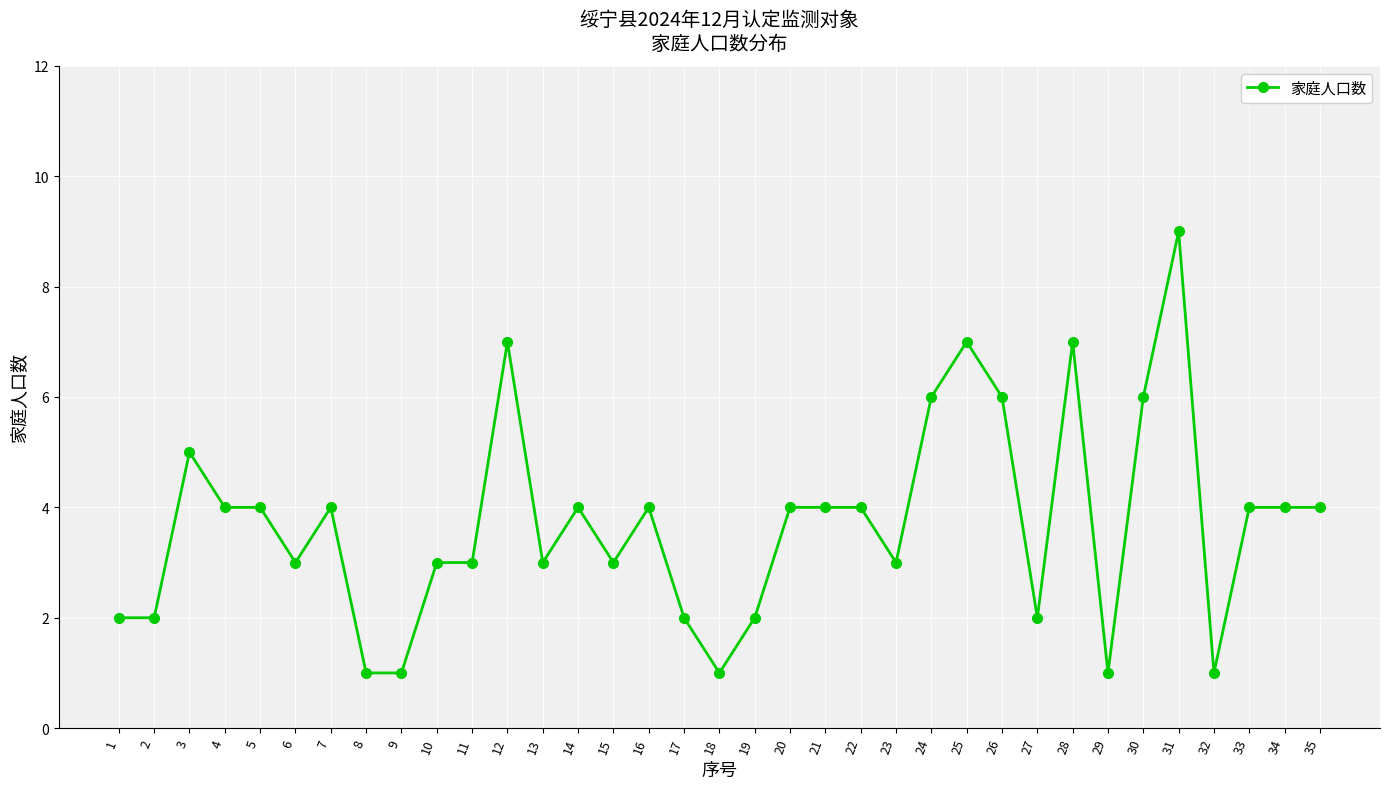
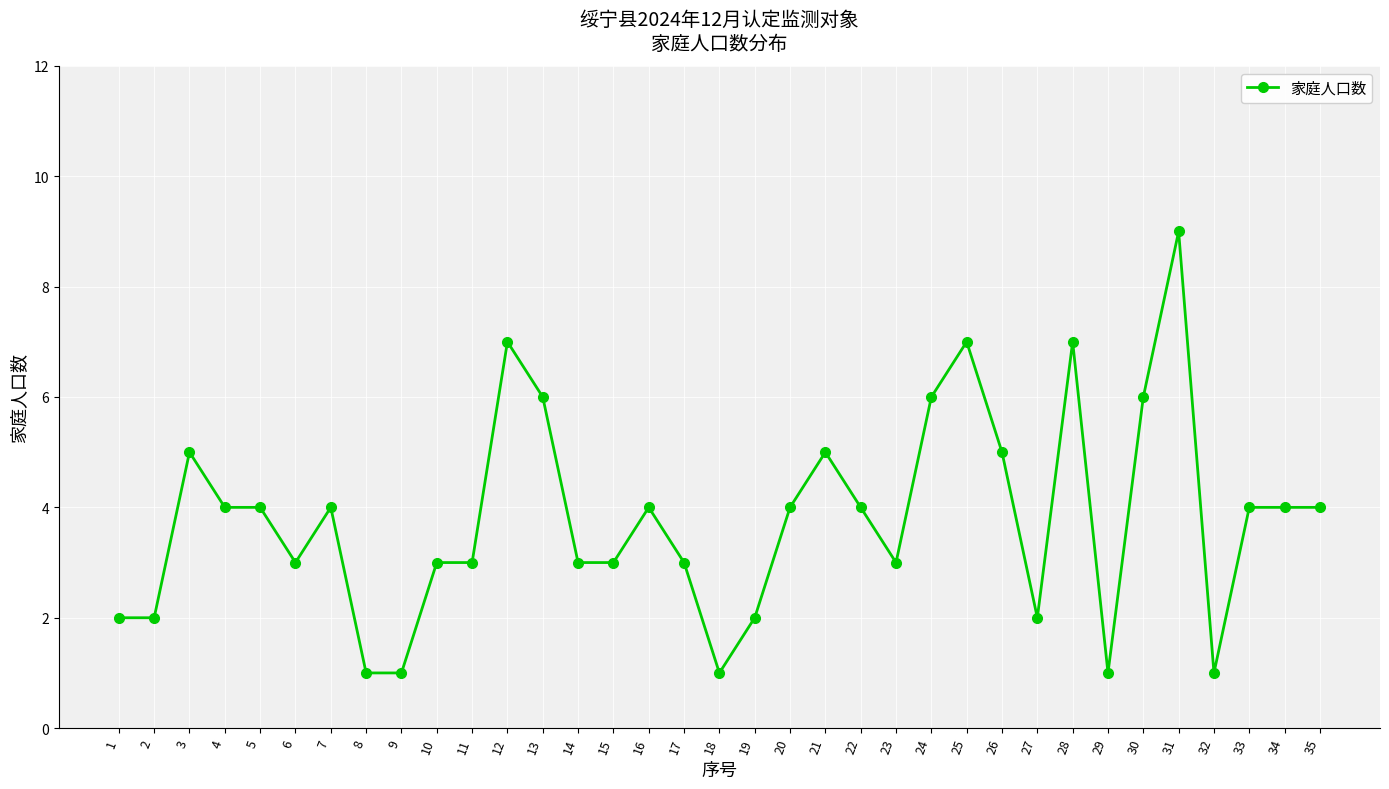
  {
    "1": 2,
    "2": 2,
    "3": 5,
    "4": 4,
    "5": 4,
    "6": 3,
    "7": 4,
    "8": 1,
    "9": 1,
    "10": 3,
    "11": 3,
    "12": 7,
-   "13": 3,
-   "14": 4,
+   "13": 6,
+   "14": 3,
    "15": 3,
    "16": 4,
-   "17": 2,
+   "17": 3,
    "18": 1,
    "19": 2,
    "20": 4,
-   "21": 4,
+   "21": 5,
    "22": 4,
    "23": 3,
    "24": 6,
    "25": 7,
-   "26": 6,
+   "26": 5,
    "27": 2,
    "28": 7,
    "29": 1,
    "30": 6,
    "31": 9,
    "32": 1,
    "33": 4,
    "34": 4,
    "35": 4
  }
